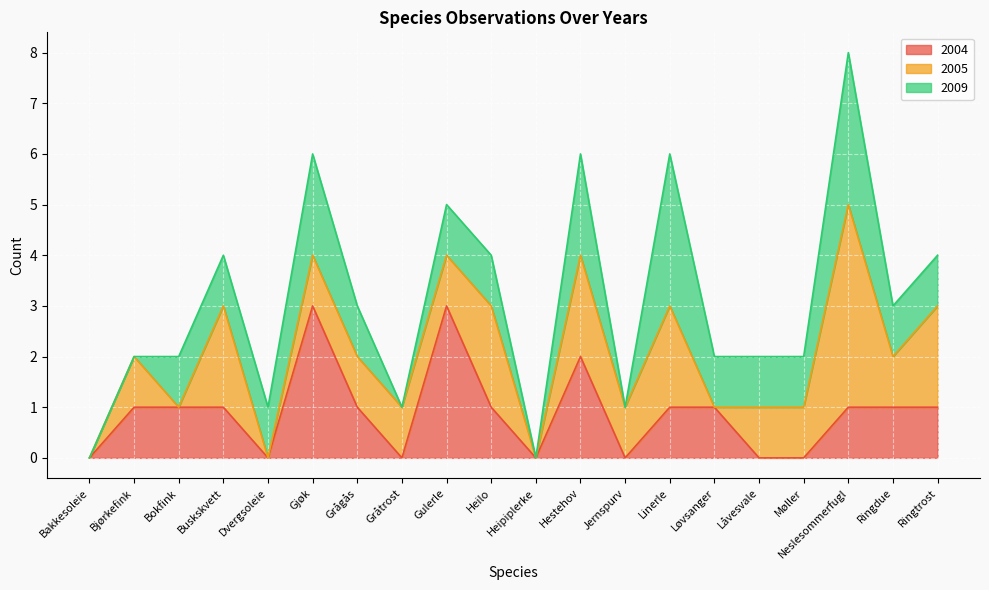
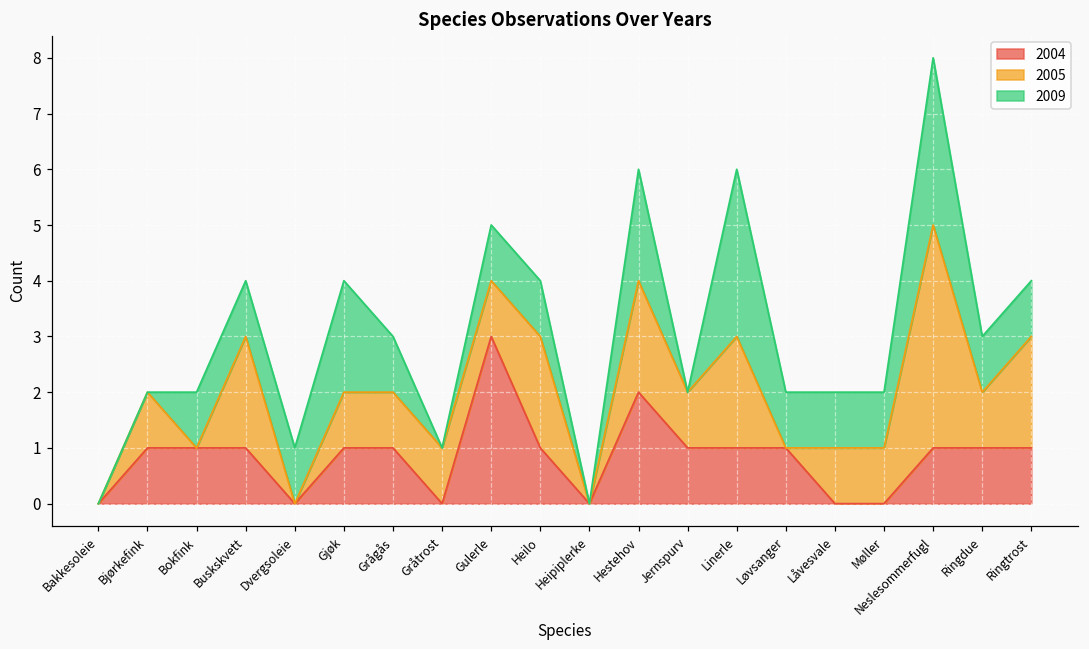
  {
    "2004": {
      "Bjørkefink": 1,
      "Buskskvett": 1,
-     "Gjøk": 3,
+     "Gjøk": 1,
      "Grågås": 1,
      "Gråtrost": 0,
      "Gulerle": 3,
      "Heilo": 1,
      "Hestehov": 2,
-     "Jernspurv": 0,
+     "Jernspurv": 1,
      "Linerle": 1,
      "Låvesvale": 0,
      "Møller": 0,
      "Neslesommerfugl": 1,
      "Ringdue": 1,
      "Ringtrost": 1
    },
    "2005": {
      "Buskskvett": 2,
      "Gjøk": 1,
      "Grågås": 1,
      "Gulerle": 1,
      "Heilo": 2,
      "Hestehov": 2,
      "Linerle": 2,
      "Låvesvale": 1,
      "Møller": 1,
      "Neslesommerfugl": 4,
      "Ringdue": 1,
      "Ringtrost": 2
    },
    "2009": {
      "Bokfink": 1,
      "Buskskvett": 1,
      "Dvergsoleie": 1,
      "Gjøk": 2,
      "Grågås": 1,
      "Gulerle": 1,
      "Heilo": 1,
      "Hestehov": 2,
      "Linerle": 3,
      "Løvsanger": 1,
      "Låvesvale": 1,
      "Møller": 1,
      "Neslesommerfugl": 3,
      "Ringdue": 1,
      "Ringtrost": 1
    }
  }
